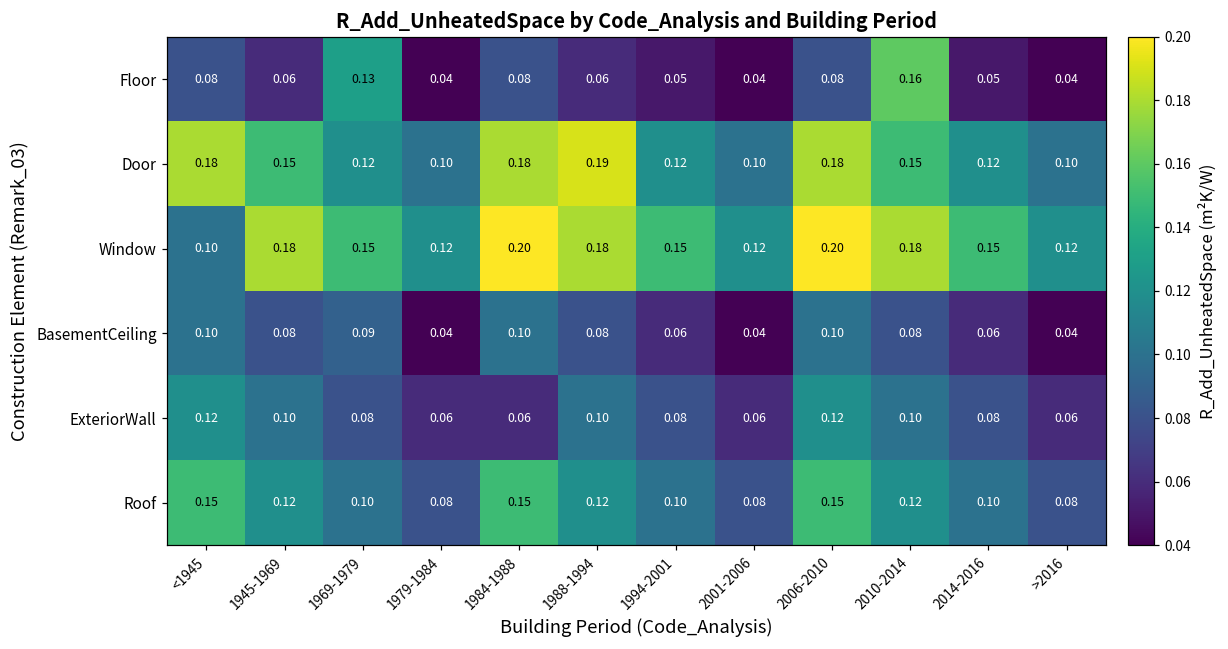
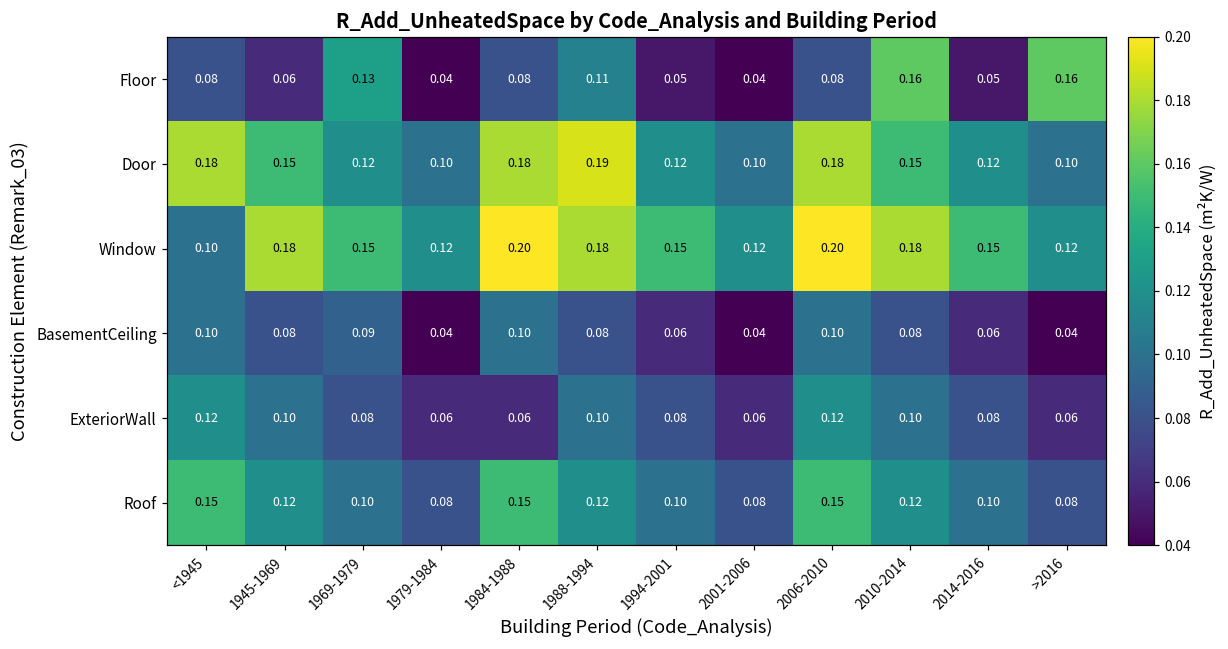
  {
    "Floor": {
      "<1945": 0.08,
      "1945-1969": 0.06,
      "1969-1979": 0.13,
      "1979-1984": 0.04,
      "1984-1988": 0.08,
-     "1988-1994": 0.06,
+     "1988-1994": 0.11,
      "1994-2001": 0.05,
      "2001-2006": 0.04,
      "2006-2010": 0.08,
      "2010-2014": 0.16,
      "2014-2016": 0.05,
-     ">2016": 0.04
+     ">2016": 0.16
    },
    "Door": {
      "<1945": 0.18,
      "1945-1969": 0.15,
      "1969-1979": 0.12,
      "1979-1984": 0.10,
      "1984-1988": 0.18,
      "1988-1994": 0.19,
      "1994-2001": 0.12,
      "2001-2006": 0.10,
      "2006-2010": 0.18,
      "2010-2014": 0.15,
      "2014-2016": 0.12,
      ">2016": 0.10
    },
    "Window": {
      "<1945": 0.10,
      "1945-1969": 0.18,
      "1969-1979": 0.15,
      "1979-1984": 0.12,
      "1984-1988": 0.20,
      "1988-1994": 0.18,
      "1994-2001": 0.15,
      "2001-2006": 0.12,
      "2006-2010": 0.20,
      "2010-2014": 0.18,
      "2014-2016": 0.15,
      ">2016": 0.12
    },
    "BasementCeiling": {
      "<1945": 0.10,
      "1945-1969": 0.08,
      "1969-1979": 0.09,
      "1979-1984": 0.04,
      "1984-1988": 0.10,
      "1988-1994": 0.08,
      "1994-2001": 0.06,
      "2001-2006": 0.04,
      "2006-2010": 0.10,
      "2010-2014": 0.08,
      "2014-2016": 0.06,
      ">2016": 0.04
    },
    "ExteriorWall": {
      "<1945": 0.12,
      "1945-1969": 0.10,
      "1969-1979": 0.08,
      "1979-1984": 0.06,
      "1984-1988": 0.06,
      "1988-1994": 0.10,
      "1994-2001": 0.08,
      "2001-2006": 0.06,
      "2006-2010": 0.12,
      "2010-2014": 0.10,
      "2014-2016": 0.08,
      ">2016": 0.06
    },
    "Roof": {
      "<1945": 0.15,
      "1945-1969": 0.12,
      "1969-1979": 0.10,
      "1979-1984": 0.08,
      "1984-1988": 0.15,
      "1988-1994": 0.12,
      "1994-2001": 0.10,
      "2001-2006": 0.08,
      "2006-2010": 0.15,
      "2010-2014": 0.12,
      "2014-2016": 0.10,
      ">2016": 0.08
    }
  }
